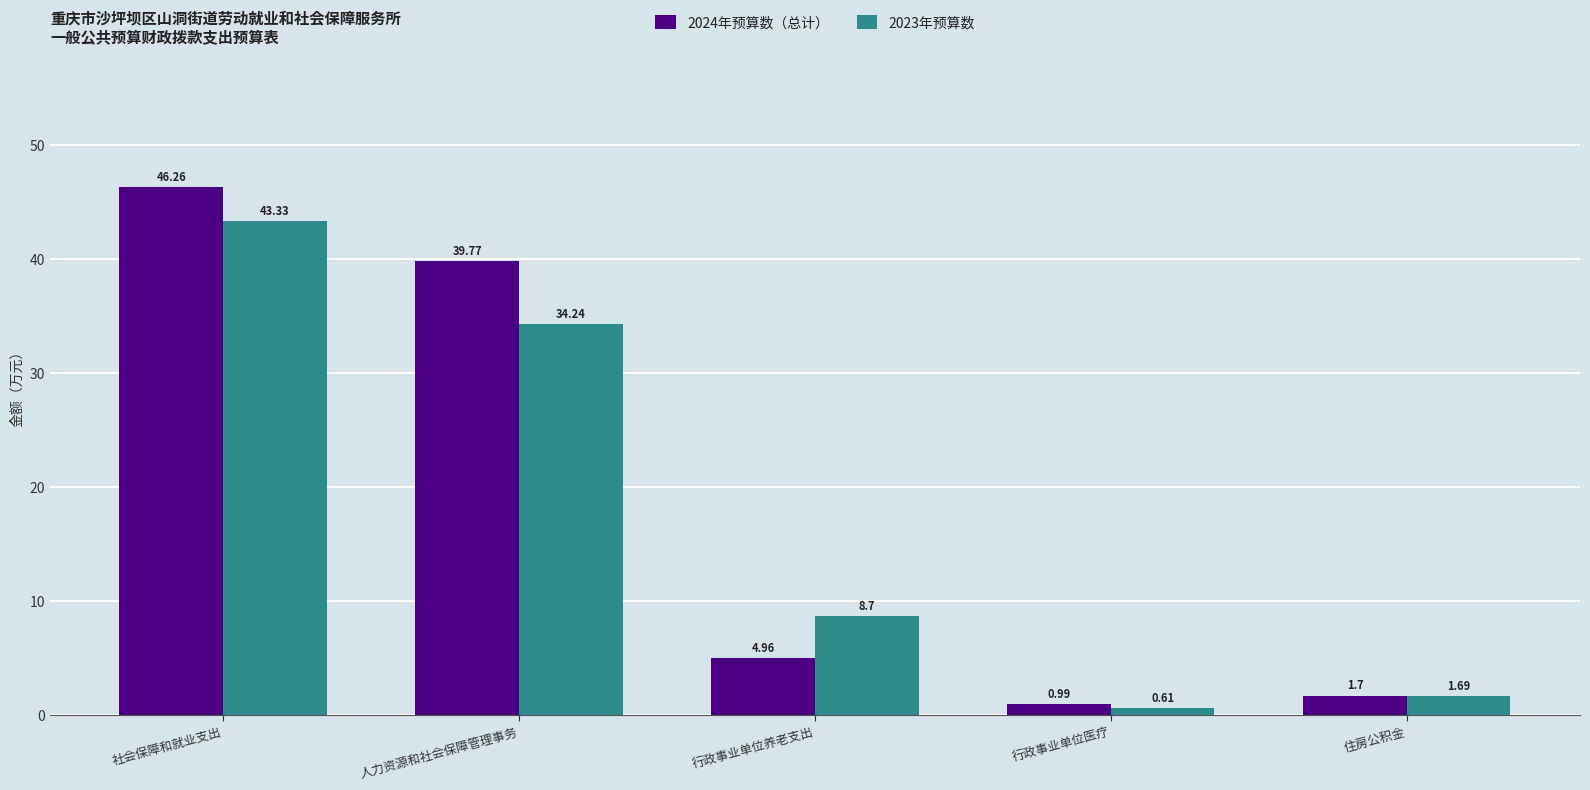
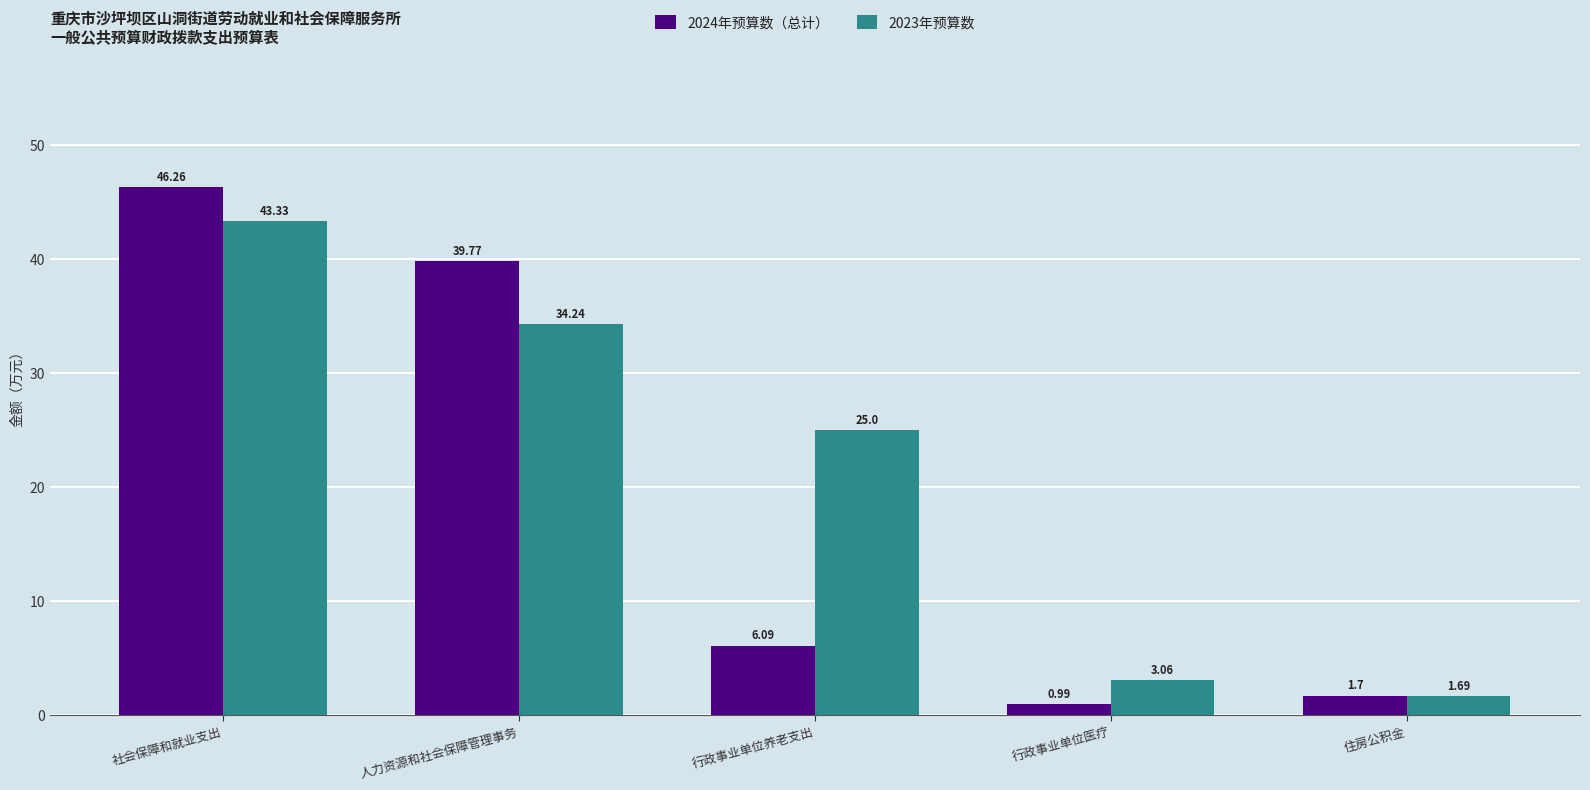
  {
    "2024年预算数（总计）": {
      "社会保障和就业支出": 46.26,
      "人力资源和社会保障管理事务": 39.77,
-     "行政事业单位养老支出": 4.96,
+     "行政事业单位养老支出": 6.09,
      "行政事业单位医疗": 0.99,
      "住房公积金": 1.7
    },
    "2023年预算数": {
      "社会保障和就业支出": 43.33,
      "人力资源和社会保障管理事务": 34.24,
-     "行政事业单位养老支出": 8.7,
-     "行政事业单位医疗": 0.61,
+     "行政事业单位养老支出": 25.0,
+     "行政事业单位医疗": 3.06,
      "住房公积金": 1.69
    }
  }
